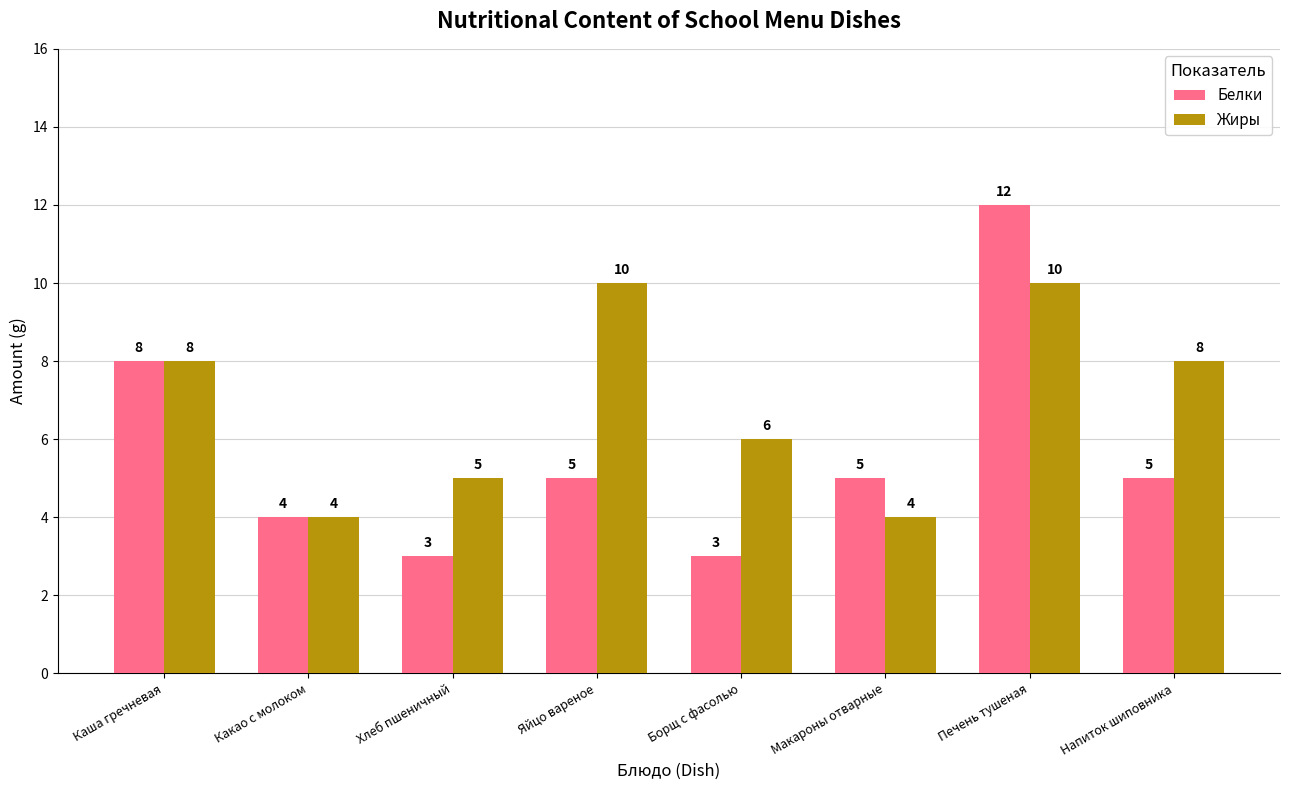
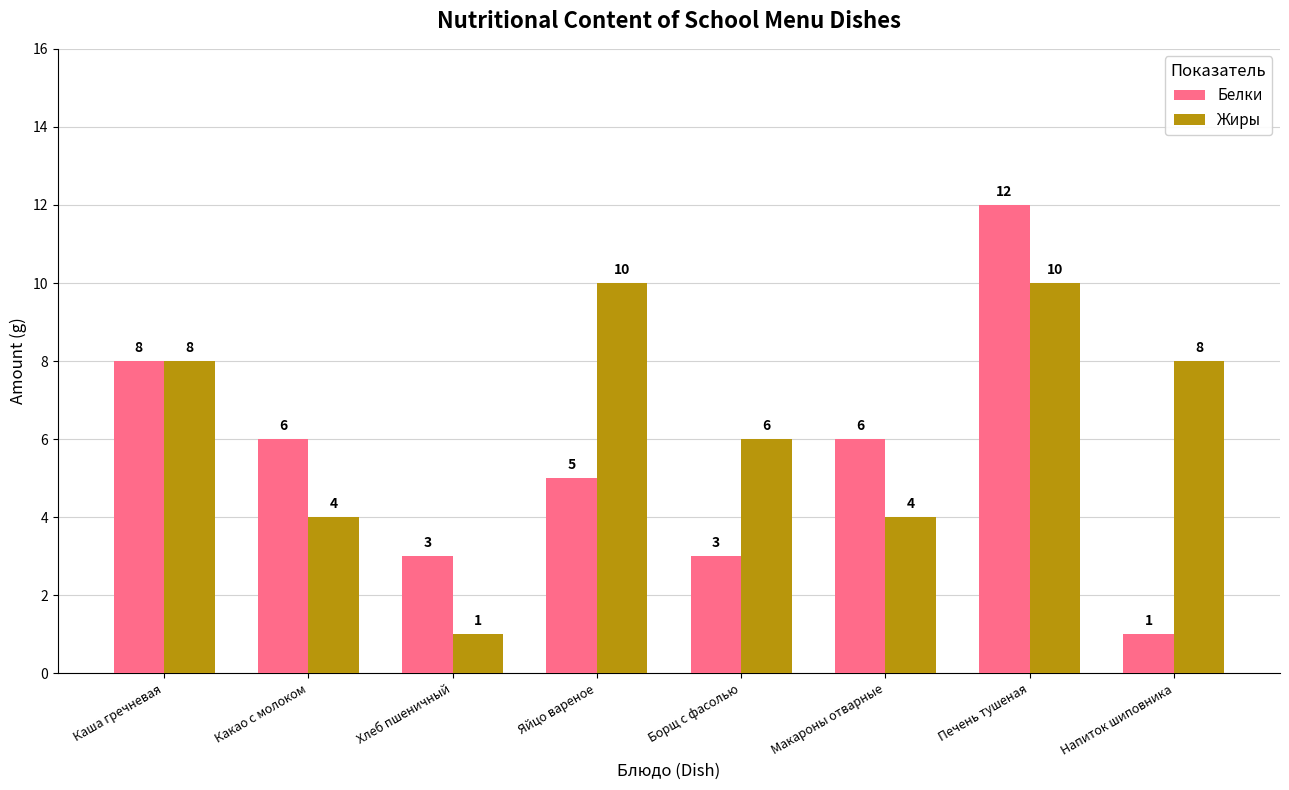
  {
    "Белки": {
      "Каша гречневая": 8,
-     "Какао с молоком": 4,
+     "Какао с молоком": 6,
      "Хлеб пшеничный": 3,
      "Яйцо вареное": 5,
      "Борщ с фасолью": 3,
-     "Макароны отварные": 5,
+     "Макароны отварные": 6,
      "Печень тушеная": 12,
-     "Напиток шиповника": 5
+     "Напиток шиповника": 1
    },
    "Жиры": {
      "Каша гречневая": 8,
      "Какао с молоком": 4,
-     "Хлеб пшеничный": 5,
+     "Хлеб пшеничный": 1,
      "Яйцо вареное": 10,
      "Борщ с фасолью": 6,
      "Макароны отварные": 4,
      "Печень тушеная": 10,
      "Напиток шиповника": 8
    }
  }
